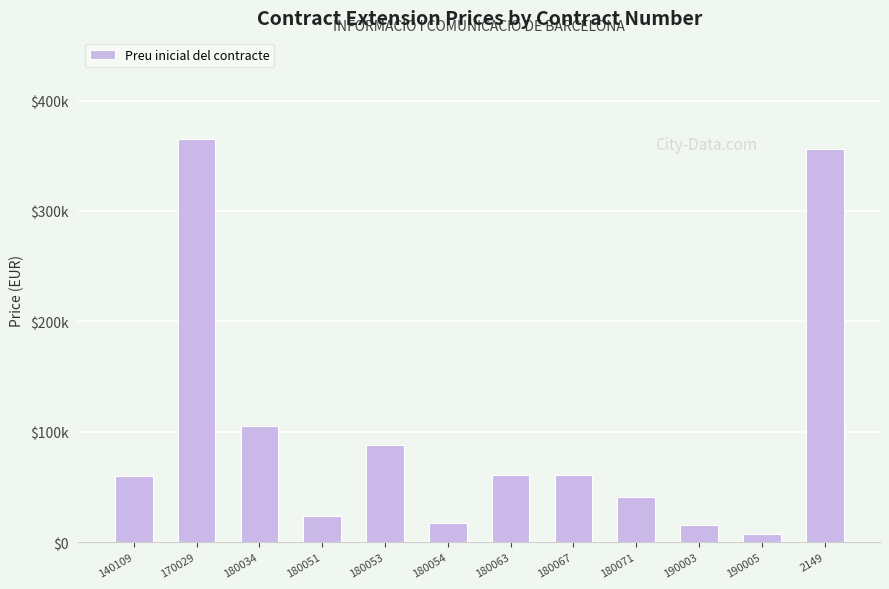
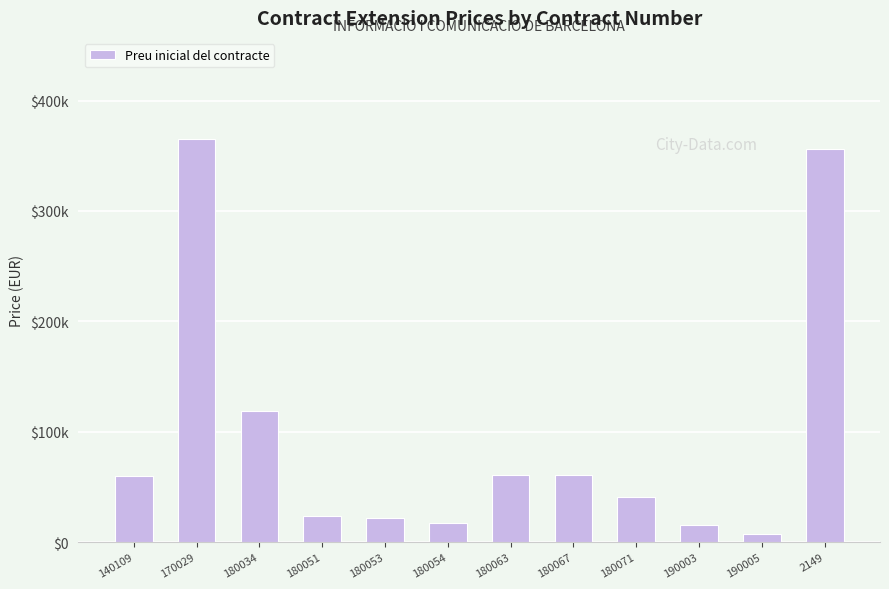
  {
    "140109": "$60000",
    "170029": "$365000",
-   "180034": "$105000",
+   "180034": "$119000",
    "180051": "$23000",
-   "180053": "$88000",
+   "180053": "$22000",
    "180054": "$17000",
    "180063": "$61000",
    "180067": "$61000",
    "180071": "$41000",
    "190003": "$16000",
    "190005": "$7000",
    "2149": "$356000"
  }
